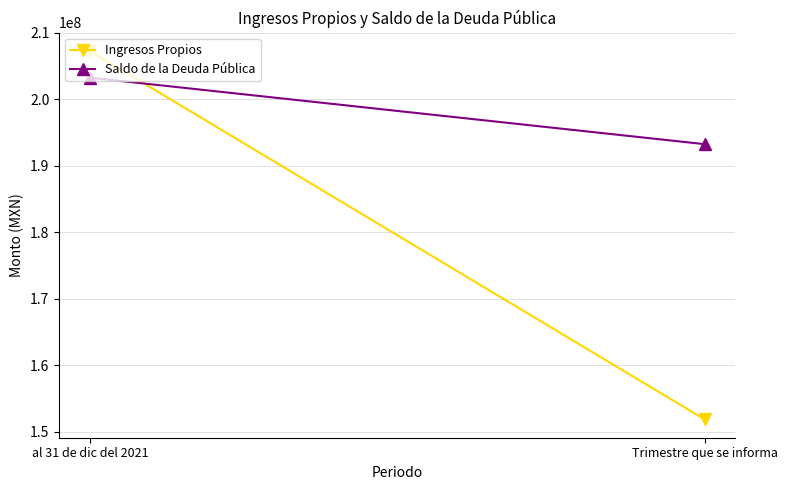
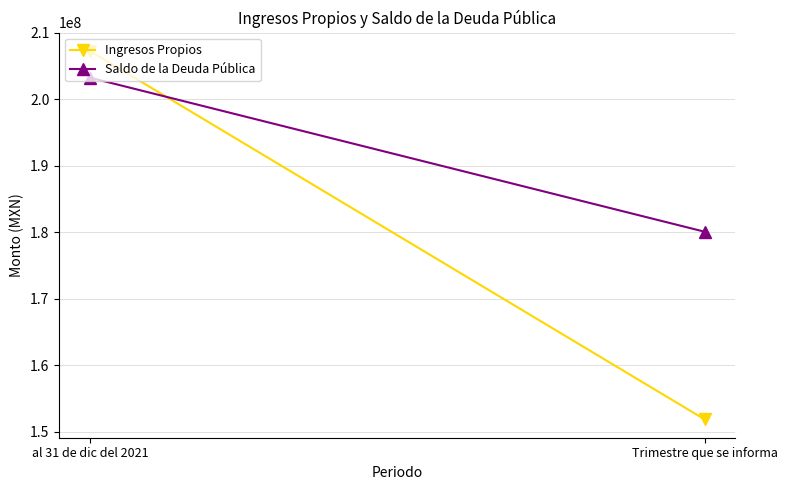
  {
    "Ingresos Propios": {
      "Trimestre que se informa": 152000000
    },
    "Saldo de la Deuda Pública": {
-     "Trimestre que se informa": 193000000
+     "Trimestre que se informa": 180000000
    }
  }
